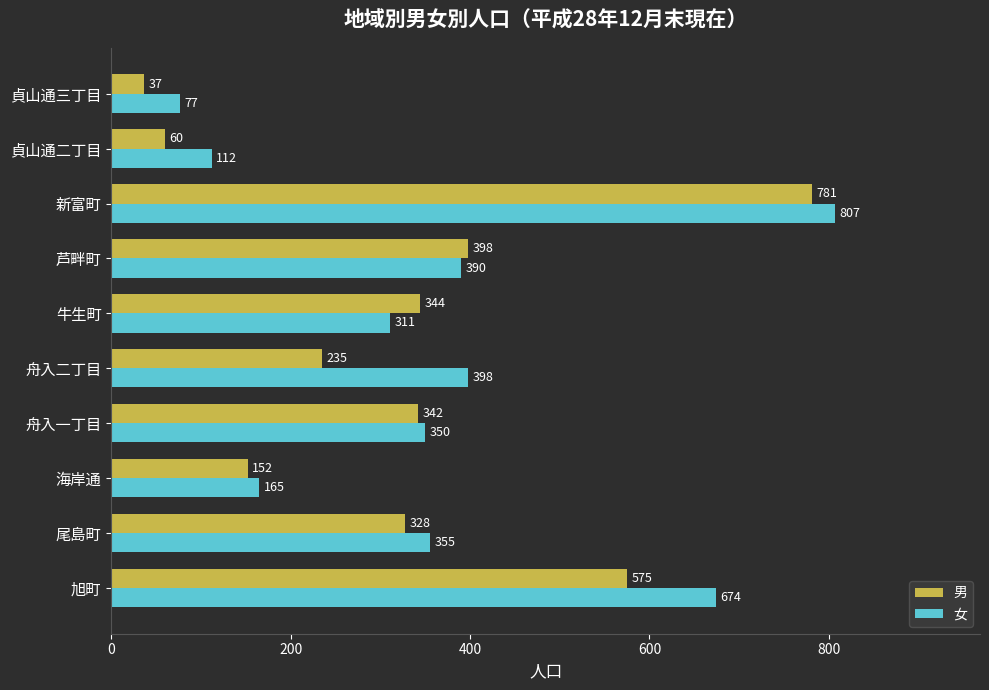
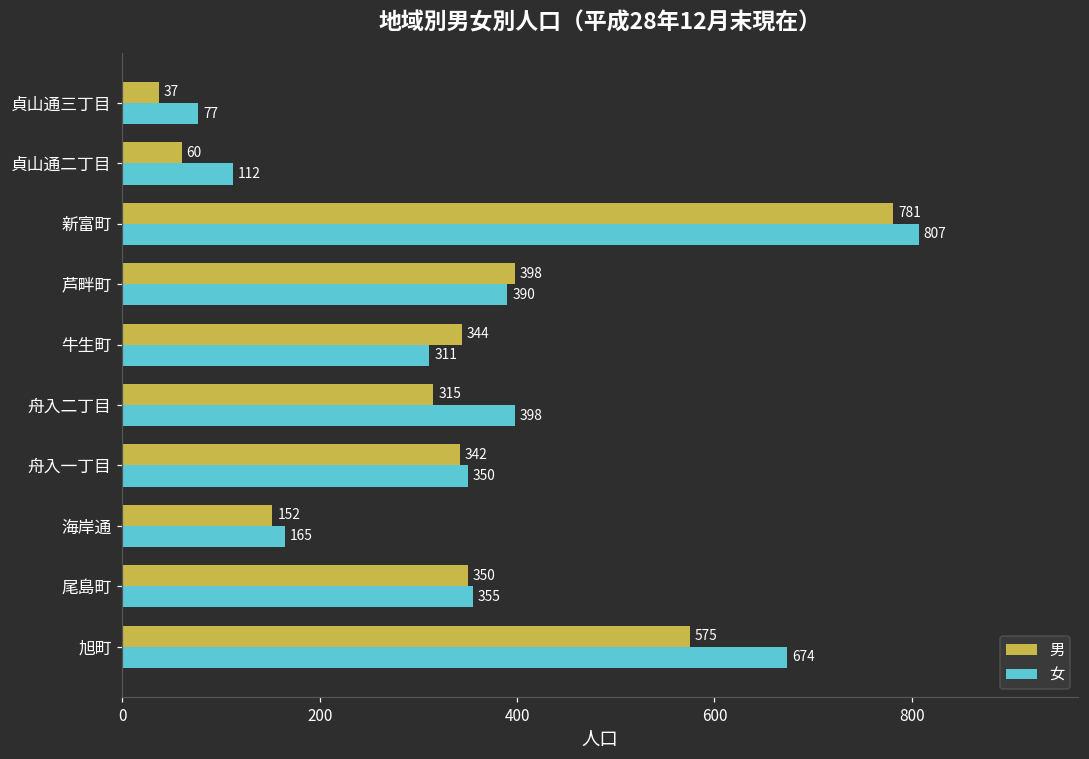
  {
    "男": {
      "貞山通三丁目": 37,
      "貞山通二丁目": 60,
      "新富町": 781,
      "芦畔町": 398,
      "牛生町": 344,
-     "舟入二丁目": 235,
+     "舟入二丁目": 315,
      "舟入一丁目": 342,
      "海岸通": 152,
-     "尾島町": 328,
+     "尾島町": 350,
      "旭町": 575
    },
    "女": {
      "貞山通三丁目": 77,
      "貞山通二丁目": 112,
      "新富町": 807,
      "芦畔町": 390,
      "牛生町": 311,
      "舟入二丁目": 398,
      "舟入一丁目": 350,
      "海岸通": 165,
      "尾島町": 355,
      "旭町": 674
    }
  }
